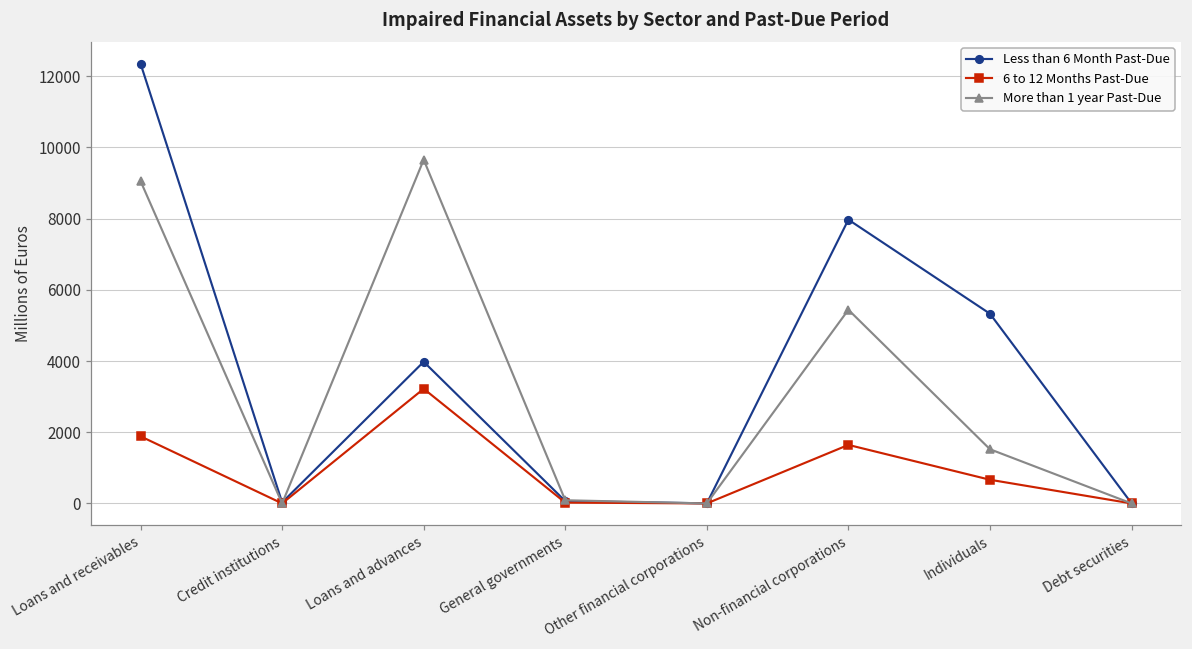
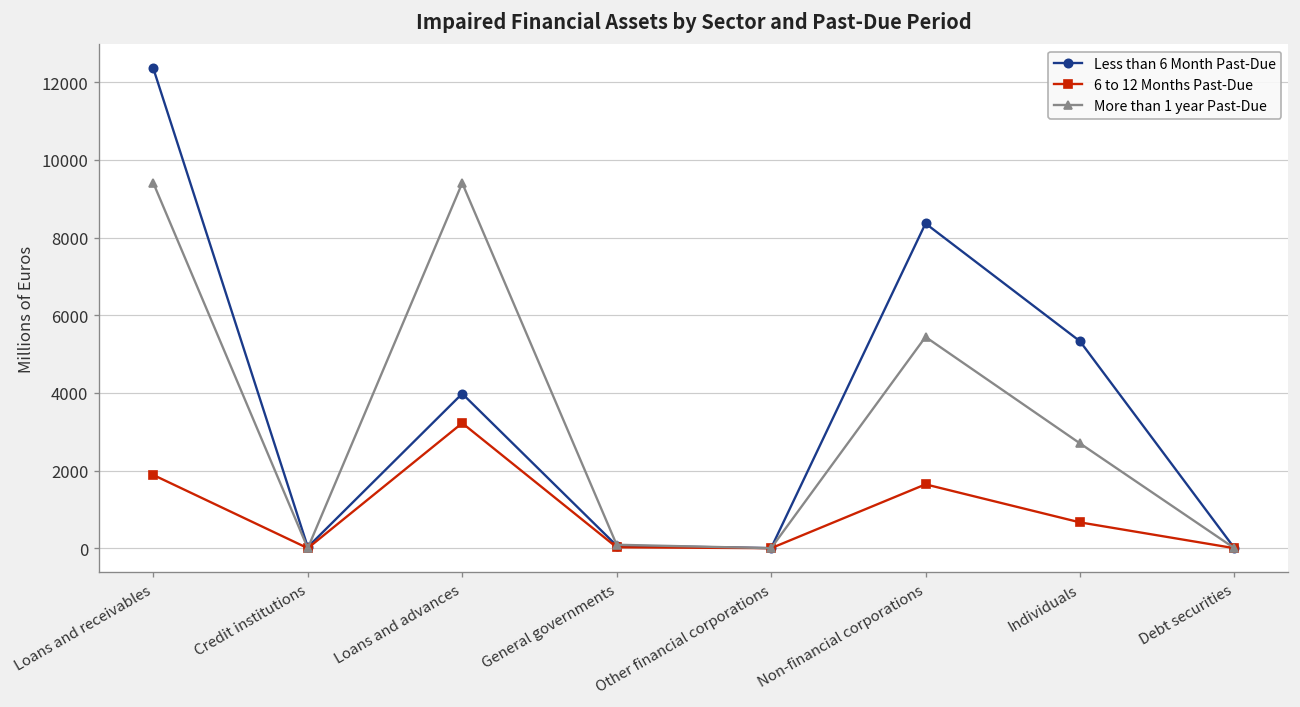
  {
    "Less than 6 Month Past-Due": {
      "Loans and receivables": 12400,
      "Loans and advances": 4000,
-     "Non-financial corporations": 8000,
+     "Non-financial corporations": 8400,
      "Individuals": 5300
    },
    "6 to 12 Months Past-Due": {
      "Loans and receivables": 1900,
      "Loans and advances": 3200,
      "Non-financial corporations": 1600,
      "Individuals": 700
    },
    "More than 1 year Past-Due": {
-     "Loans and receivables": 9100,
-     "Loans and advances": 9700,
+     "Loans and receivables": 9400,
+     "Loans and advances": 9400,
      "Non-financial corporations": 5400,
-     "Individuals": 1500
+     "Individuals": 2700
    }
  }
